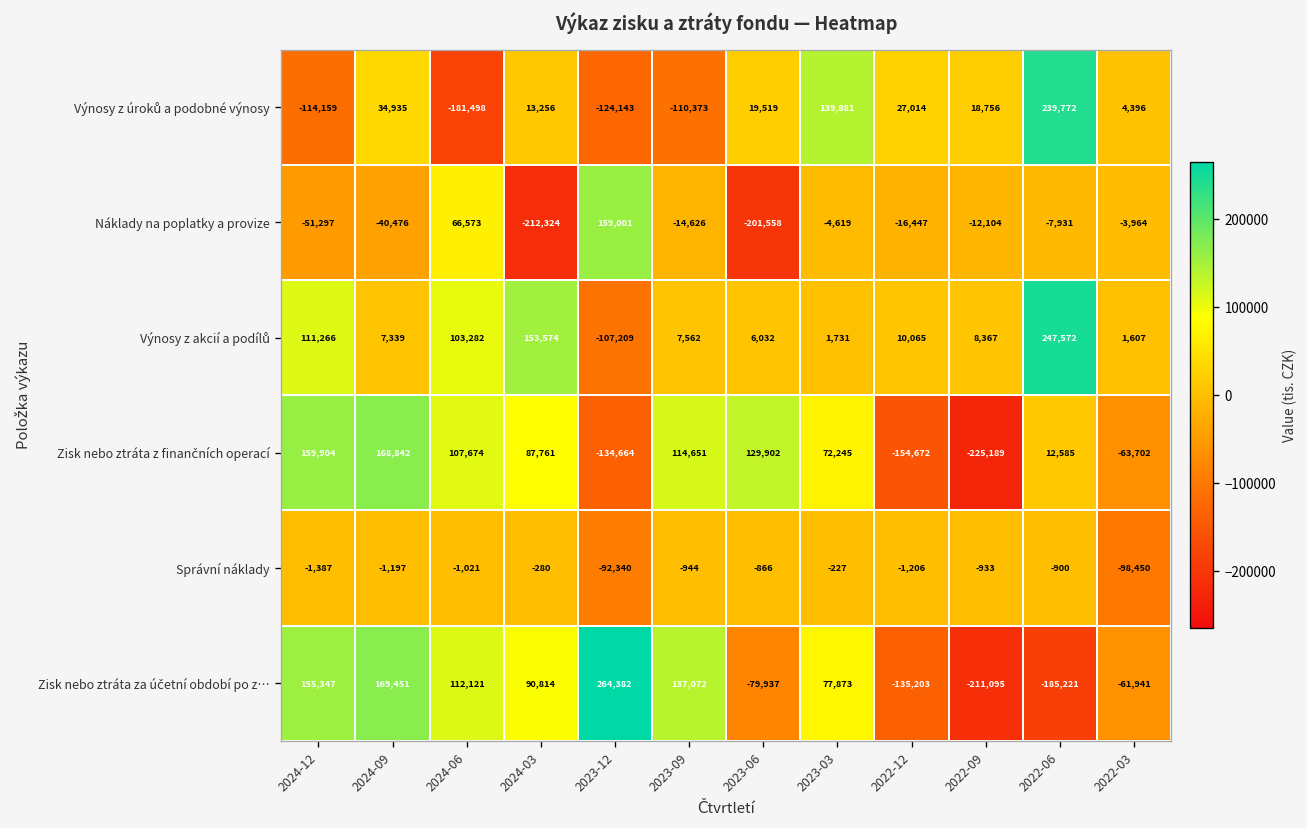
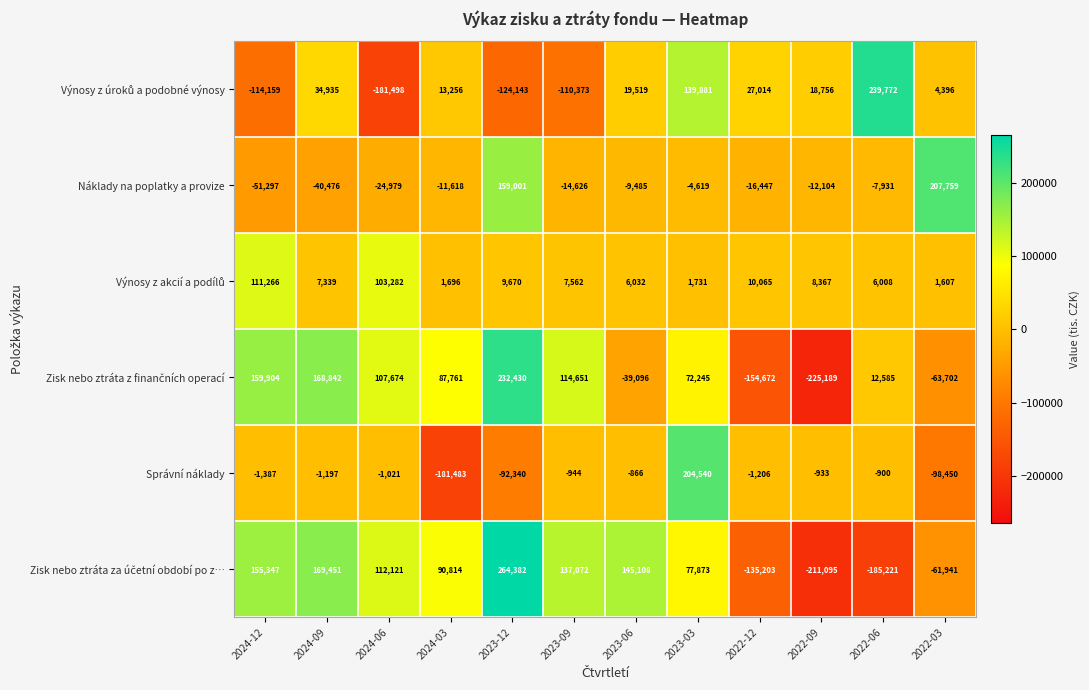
  {
    "Výnosy z úroků a podobné výnosy": {
      "2024-12": "-114,159",
      "2024-09": "34,935",
      "2024-06": "-181,498",
      "2024-03": "13,256",
      "2023-12": "-124,143",
      "2023-09": "-110,373",
      "2023-06": "19,519",
      "2023-03": "139,881",
      "2022-12": "27,014",
      "2022-09": "18,756",
      "2022-06": "239,772",
      "2022-03": "4,396"
    },
    "Náklady na poplatky a provize": {
      "2024-12": "-51,297",
      "2024-09": "-40,476",
-     "2024-06": "66,573",
-     "2024-03": "-212,324",
+     "2024-06": "-24,979",
+     "2024-03": "-11,618",
      "2023-12": "159,001",
      "2023-09": "-14,626",
-     "2023-06": "-201,558",
+     "2023-06": "-9,485",
      "2023-03": "-4,619",
      "2022-12": "-16,447",
      "2022-09": "-12,104",
      "2022-06": "-7,931",
-     "2022-03": "-3,964"
+     "2022-03": "207,759"
    },
    "Výnosy z akcií a podílů": {
      "2024-12": "111,266",
      "2024-09": "7,339",
      "2024-06": "103,282",
-     "2024-03": "153,574",
-     "2023-12": "-107,209",
+     "2024-03": "1,696",
+     "2023-12": "9,670",
      "2023-09": "7,562",
      "2023-06": "6,032",
      "2023-03": "1,731",
      "2022-12": "10,065",
      "2022-09": "8,367",
-     "2022-06": "247,572",
+     "2022-06": "6,008",
      "2022-03": "1,607"
    },
    "Zisk nebo ztráta z finančních operací": {
      "2024-12": "159,904",
      "2024-09": "168,842",
      "2024-06": "107,674",
      "2024-03": "87,761",
-     "2023-12": "-134,664",
+     "2023-12": "232,430",
      "2023-09": "114,651",
-     "2023-06": "129,902",
+     "2023-06": "-39,096",
      "2023-03": "72,245",
      "2022-12": "-154,672",
      "2022-09": "-225,189",
      "2022-06": "12,585",
      "2022-03": "-63,702"
    },
    "Správní náklady": {
      "2024-12": "-1,387",
      "2024-09": "-1,197",
      "2024-06": "-1,021",
-     "2024-03": "-280",
+     "2024-03": "-181,483",
      "2023-12": "-92,340",
      "2023-09": "-944",
      "2023-06": "-866",
-     "2023-03": "-227",
+     "2023-03": "204,540",
      "2022-12": "-1,206",
      "2022-09": "-933",
      "2022-06": "-900",
      "2022-03": "-98,450"
    },
    "Zisk nebo ztráta za účetní období po z…": {
      "2024-12": "155,347",
      "2024-09": "169,451",
      "2024-06": "112,121",
      "2024-03": "90,814",
      "2023-12": "264,382",
      "2023-09": "137,072",
-     "2023-06": "-79,937",
+     "2023-06": "145,108",
      "2023-03": "77,873",
      "2022-12": "-135,203",
      "2022-09": "-211,095",
      "2022-06": "-185,221",
      "2022-03": "-61,941"
    }
  }
